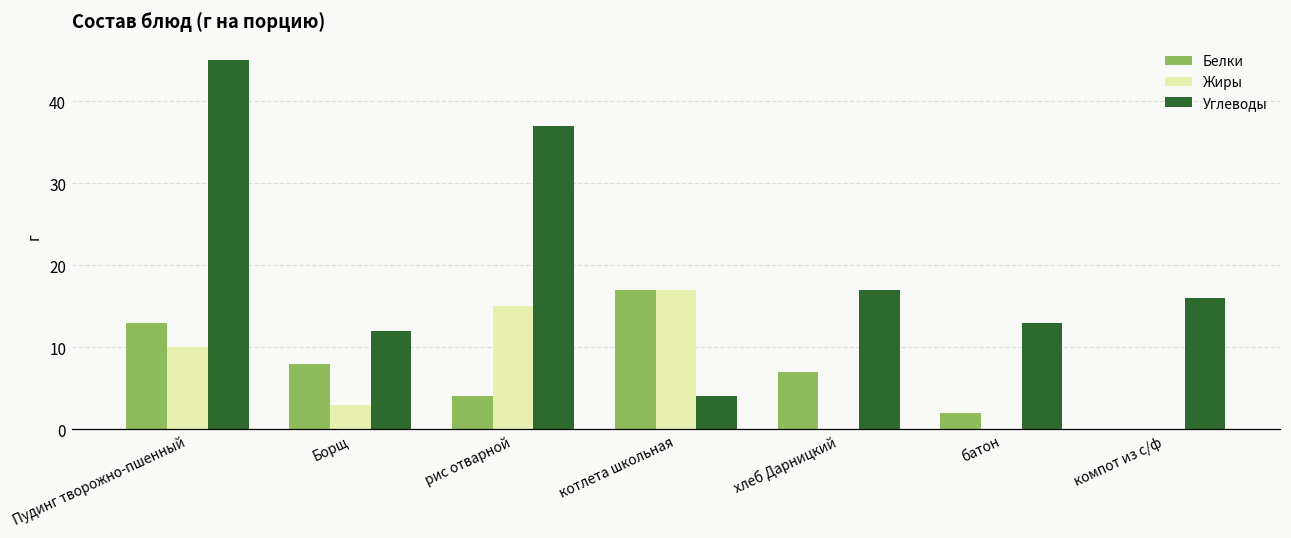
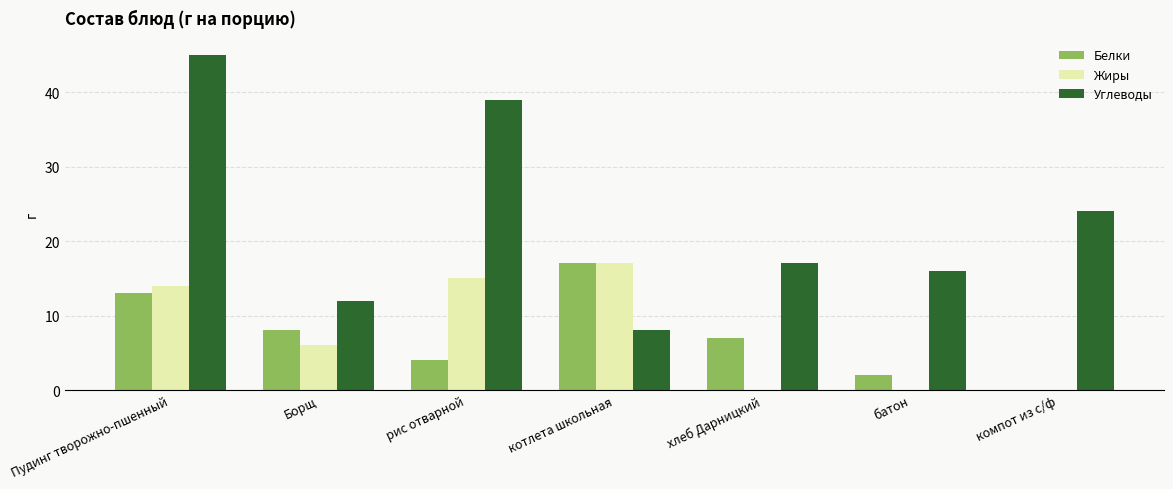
  {
    "Белки": {
      "Пудинг творожно-пшенный": 13,
      "Борщ": 8,
      "рис отварной": 4,
      "котлета школьная": 17,
      "хлеб Дарницкий": 7,
      "батон": 2,
      "компот из с/ф": 0
    },
    "Жиры": {
-     "Пудинг творожно-пшенный": 10,
-     "Борщ": 3,
+     "Пудинг творожно-пшенный": 14,
+     "Борщ": 6,
      "рис отварной": 15,
      "котлета школьная": 17,
      "хлеб Дарницкий": 0,
      "батон": 0,
      "компот из с/ф": 0
    },
    "Углеводы": {
      "Пудинг творожно-пшенный": 45,
      "Борщ": 12,
-     "рис отварной": 37,
-     "котлета школьная": 4,
+     "рис отварной": 39,
+     "котлета школьная": 8,
      "хлеб Дарницкий": 17,
-     "батон": 13,
-     "компот из с/ф": 16
+     "батон": 16,
+     "компот из с/ф": 24
    }
  }
